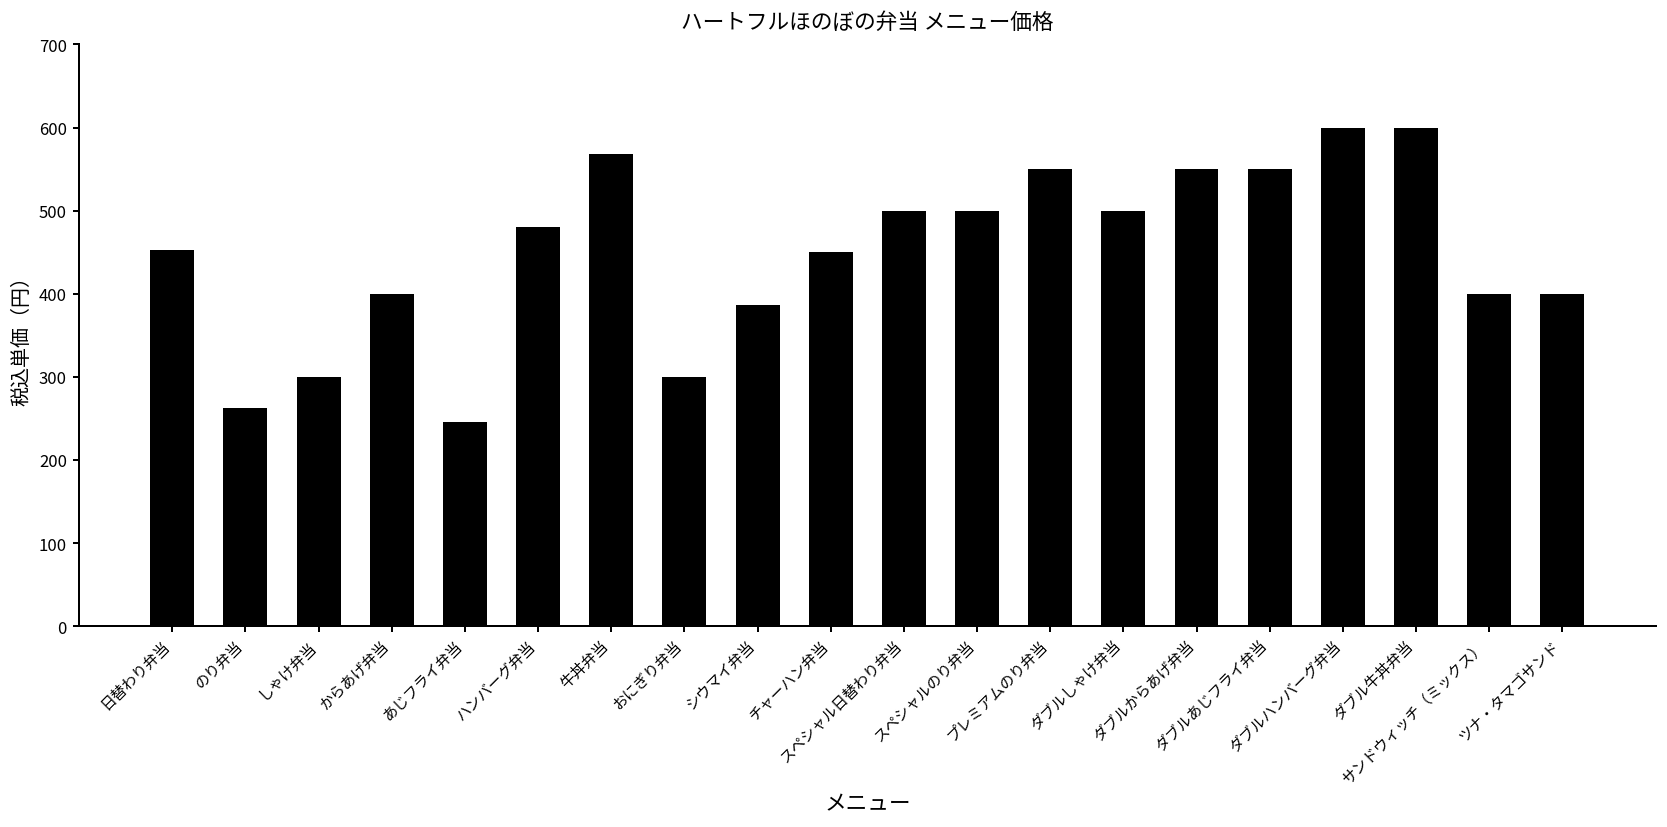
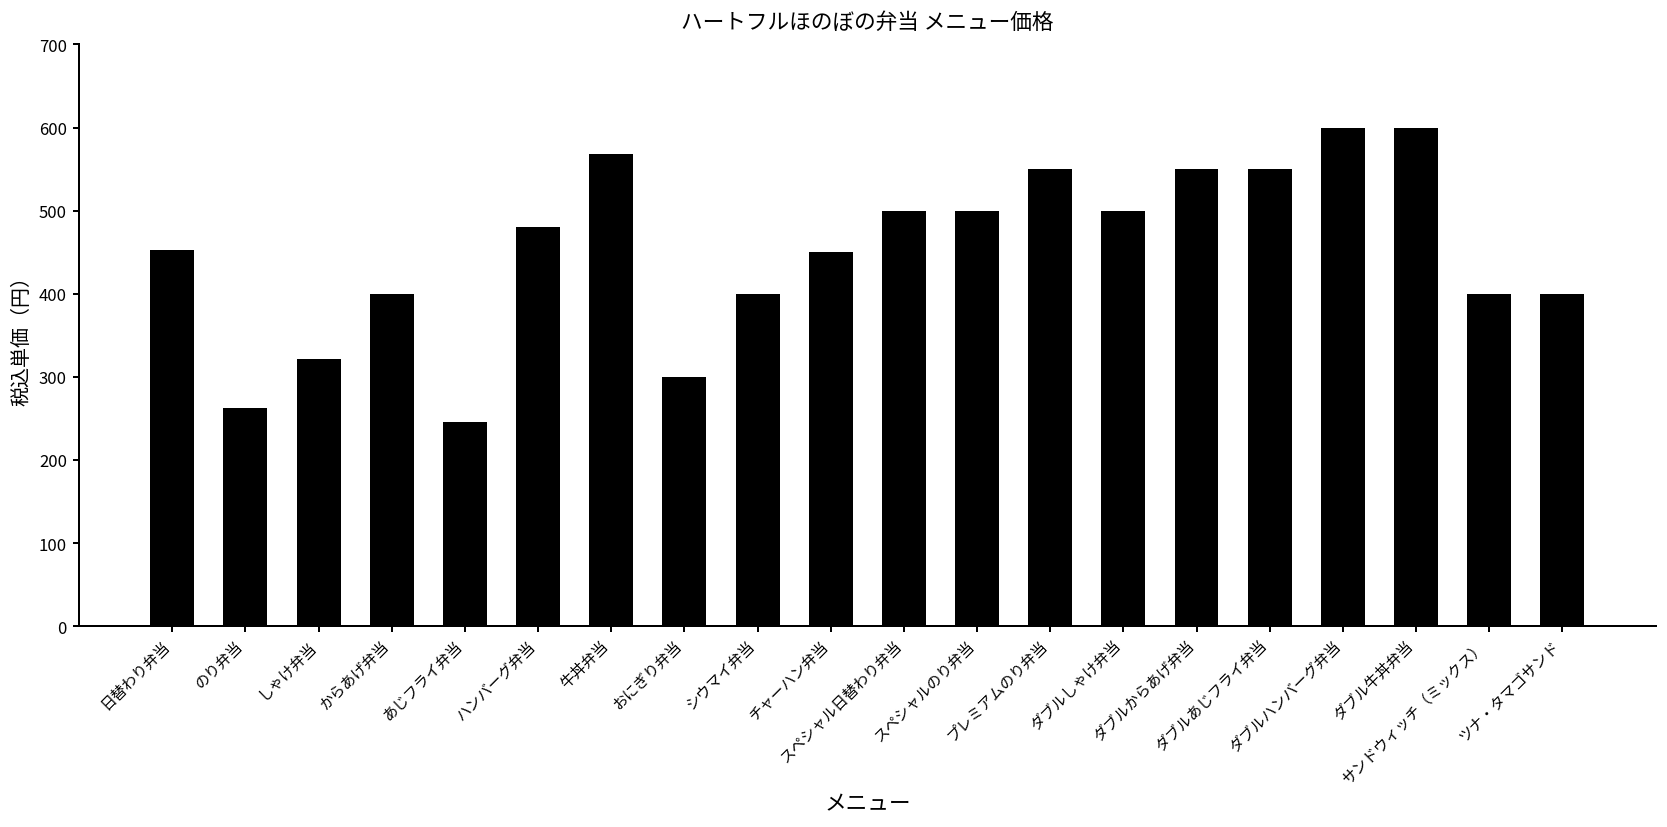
  {
    "日替わり弁当": 450,
    "のり弁当": 260,
-   "しゃけ弁当": 300,
+   "しゃけ弁当": 320,
    "からあげ弁当": 400,
    "あじフライ弁当": 250,
    "ハンバーグ弁当": 480,
    "牛丼弁当": 570,
    "おにぎり弁当": 300,
-   "シウマイ弁当": 390,
+   "シウマイ弁当": 400,
    "チャーハン弁当": 450,
    "スペシャル日替わり弁当": 500,
    "スペシャルのり弁当": 500,
    "プレミアムのり弁当": 550,
    "ダブルしゃけ弁当": 500,
    "ダブルからあげ弁当": 550,
    "ダブルあじフライ弁当": 550,
    "ダブルハンバーグ弁当": 600,
    "ダブル牛丼弁当": 600,
    "サンドウィッチ（ミックス）": 400,
    "ツナ・タマゴサンド": 400
  }
